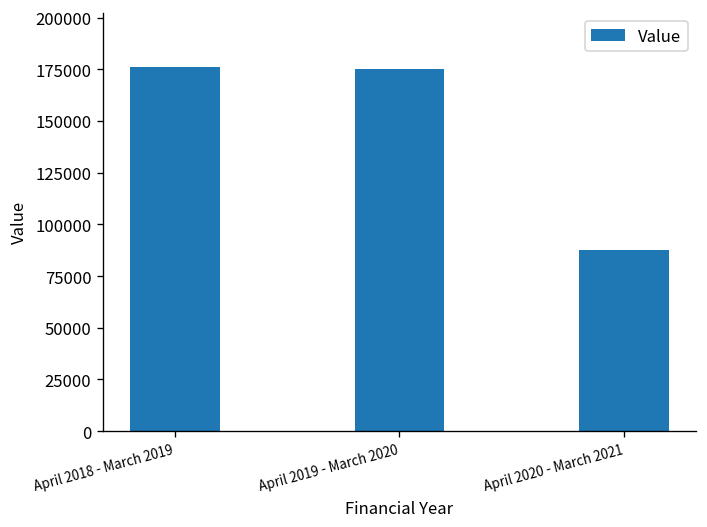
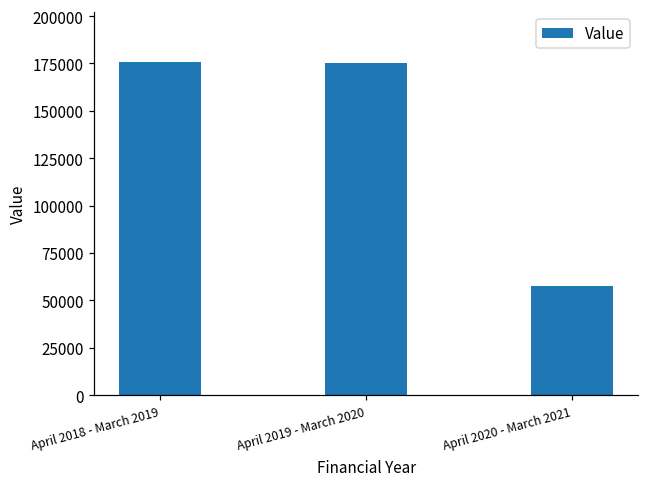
  {
    "April 2018 - March 2019": 176000,
    "April 2019 - March 2020": 175000,
-   "April 2020 - March 2021": 87000
+   "April 2020 - March 2021": 57000
  }
